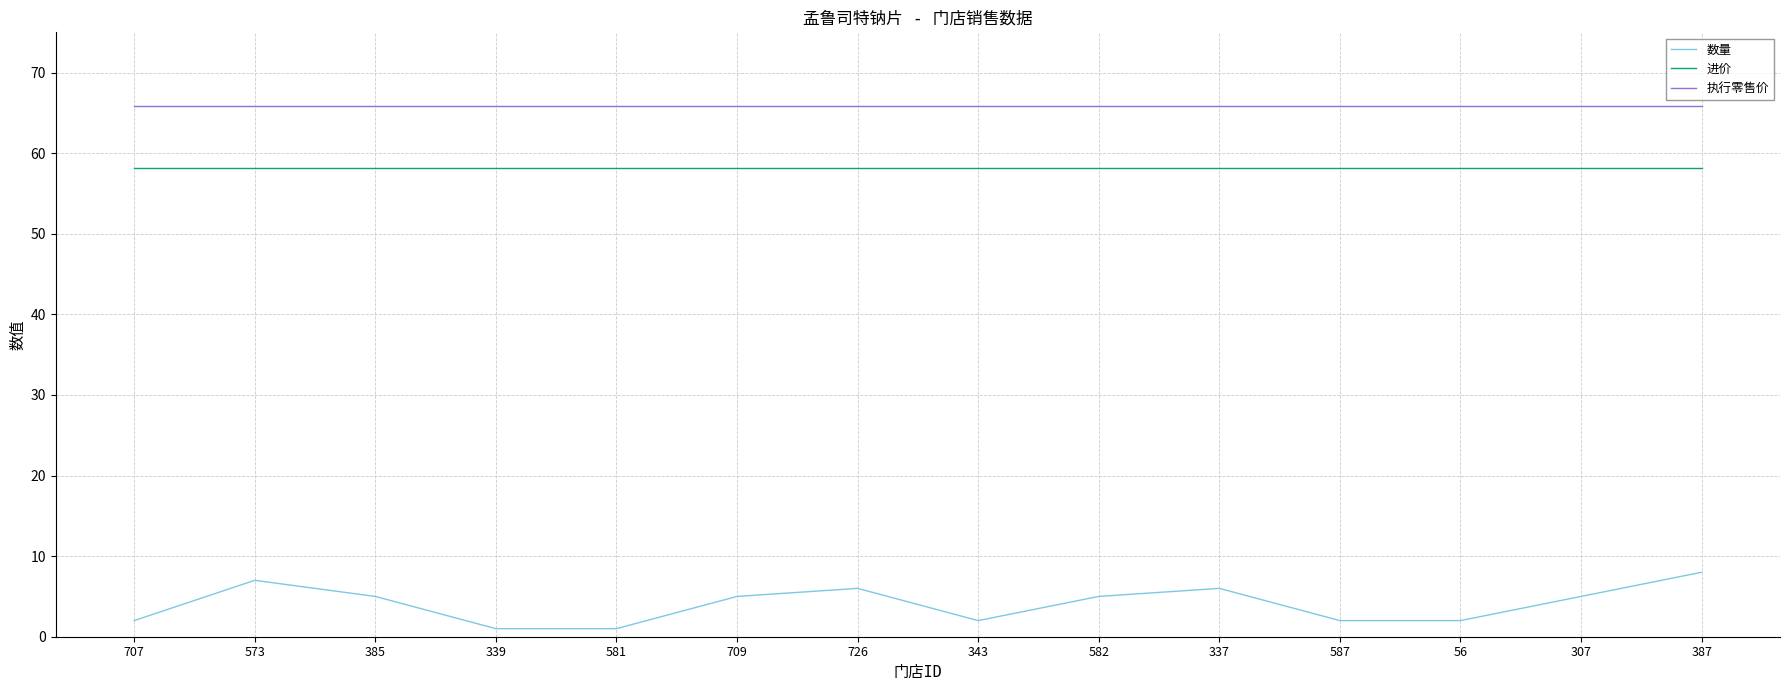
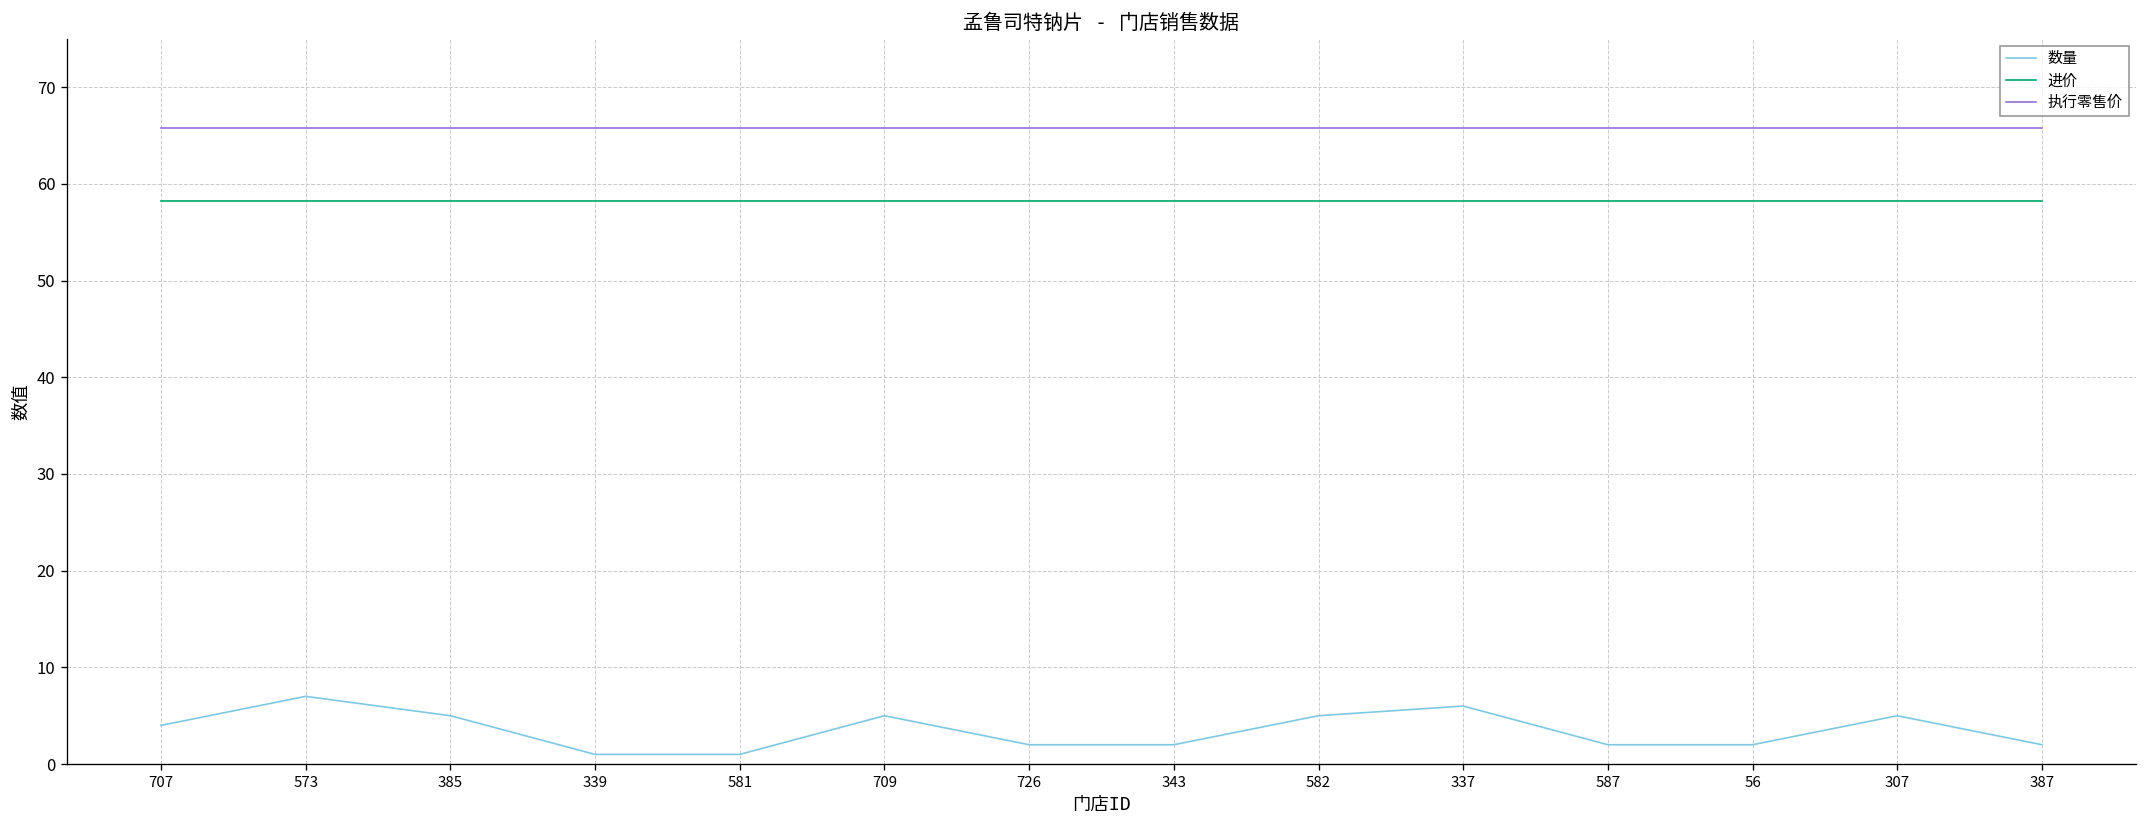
  {
    "数量": {
-     "707": 2,
+     "707": 4,
      "573": 7,
      "385": 5,
      "339": 1,
      "581": 1,
      "709": 5,
-     "726": 6,
+     "726": 2,
      "343": 2,
      "582": 5,
      "337": 6,
      "587": 2,
      "56": 2,
      "307": 5,
-     "387": 8
+     "387": 2
    },
    "进价": {
      "707": 58,
      "573": 58,
      "385": 58,
      "339": 58,
      "581": 58,
      "709": 58,
      "726": 58,
      "343": 58,
      "582": 58,
      "337": 58,
      "587": 58,
      "56": 58,
      "307": 58,
      "387": 58
    },
    "执行零售价": {
      "707": 66,
      "573": 66,
      "385": 66,
      "339": 66,
      "581": 66,
      "709": 66,
      "726": 66,
      "343": 66,
      "582": 66,
      "337": 66,
      "587": 66,
      "56": 66,
      "307": 66,
      "387": 66
    }
  }
